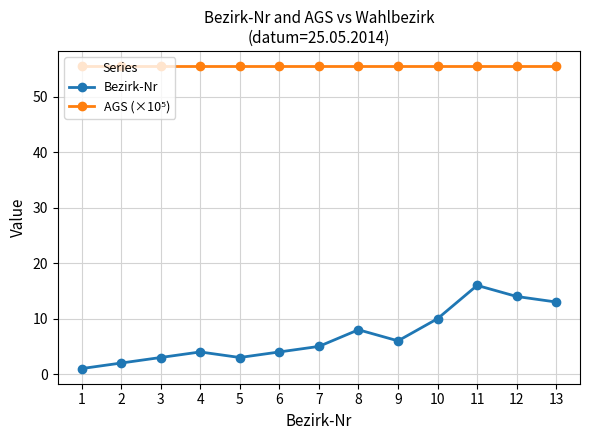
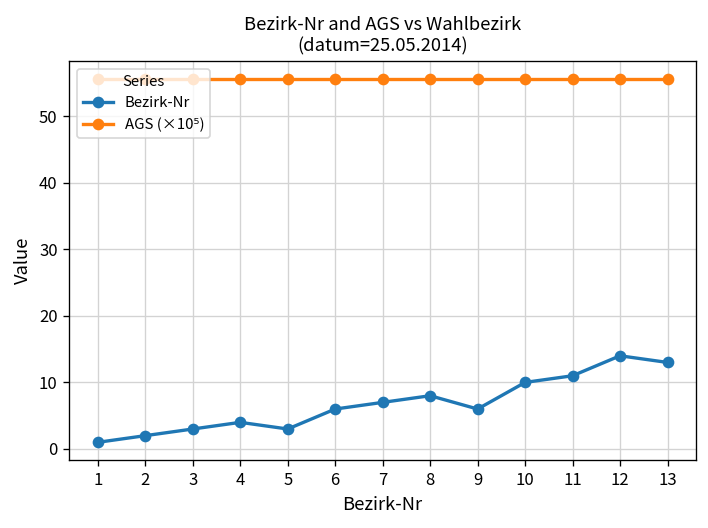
  {
    "Bezirk-Nr": {
      "1": 1,
      "2": 2,
      "3": 3,
      "4": 4,
      "5": 3,
-     "6": 4,
-     "7": 5,
+     "6": 6,
+     "7": 7,
      "8": 8,
      "9": 6,
      "10": 10,
-     "11": 16,
+     "11": 11,
      "12": 14,
      "13": 13
    },
    "AGS (×10⁵)": {
      "4": 56,
      "5": 56,
      "6": 56,
      "7": 56,
      "8": 56,
      "9": 56,
      "10": 56,
      "11": 56,
      "12": 56,
      "13": 56
    }
  }
